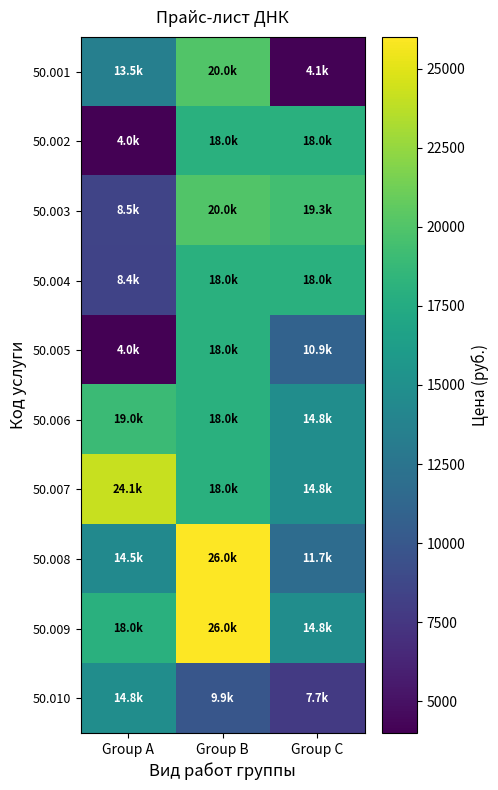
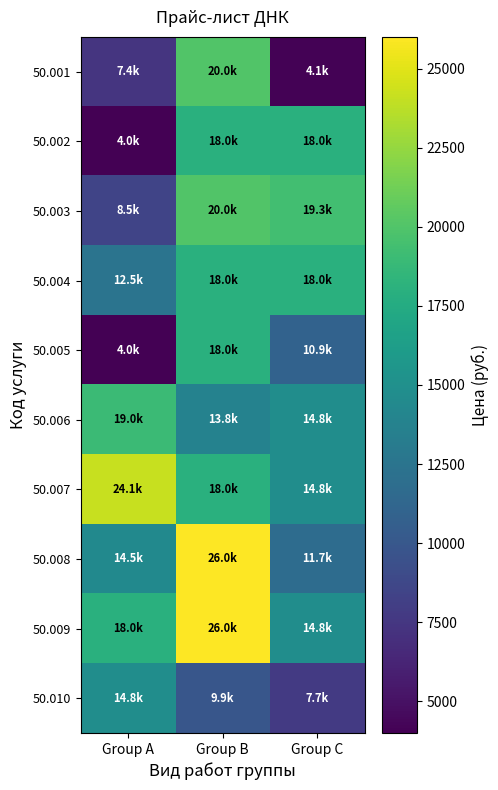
  {
    "50.001": {
-     "Group A": "13.5k",
+     "Group A": "7.4k",
      "Group B": "20.0k",
      "Group C": "4.1k"
    },
    "50.002": {
      "Group A": "4.0k",
      "Group B": "18.0k",
      "Group C": "18.0k"
    },
    "50.003": {
      "Group A": "8.5k",
      "Group B": "20.0k",
      "Group C": "19.3k"
    },
    "50.004": {
-     "Group A": "8.4k",
+     "Group A": "12.5k",
      "Group B": "18.0k",
      "Group C": "18.0k"
    },
    "50.005": {
      "Group A": "4.0k",
      "Group B": "18.0k",
      "Group C": "10.9k"
    },
    "50.006": {
      "Group A": "19.0k",
-     "Group B": "18.0k",
+     "Group B": "13.8k",
      "Group C": "14.8k"
    },
    "50.007": {
      "Group A": "24.1k",
      "Group B": "18.0k",
      "Group C": "14.8k"
    },
    "50.008": {
      "Group A": "14.5k",
      "Group B": "26.0k",
      "Group C": "11.7k"
    },
    "50.009": {
      "Group A": "18.0k",
      "Group B": "26.0k",
      "Group C": "14.8k"
    },
    "50.010": {
      "Group A": "14.8k",
      "Group B": "9.9k",
      "Group C": "7.7k"
    }
  }
